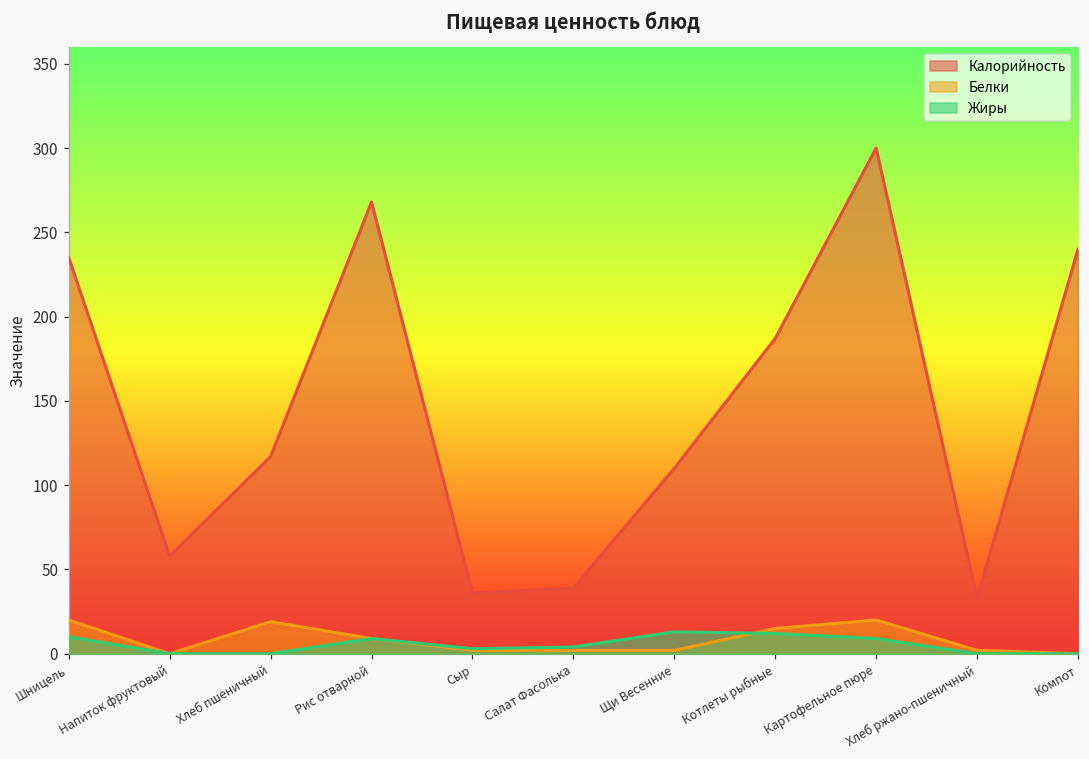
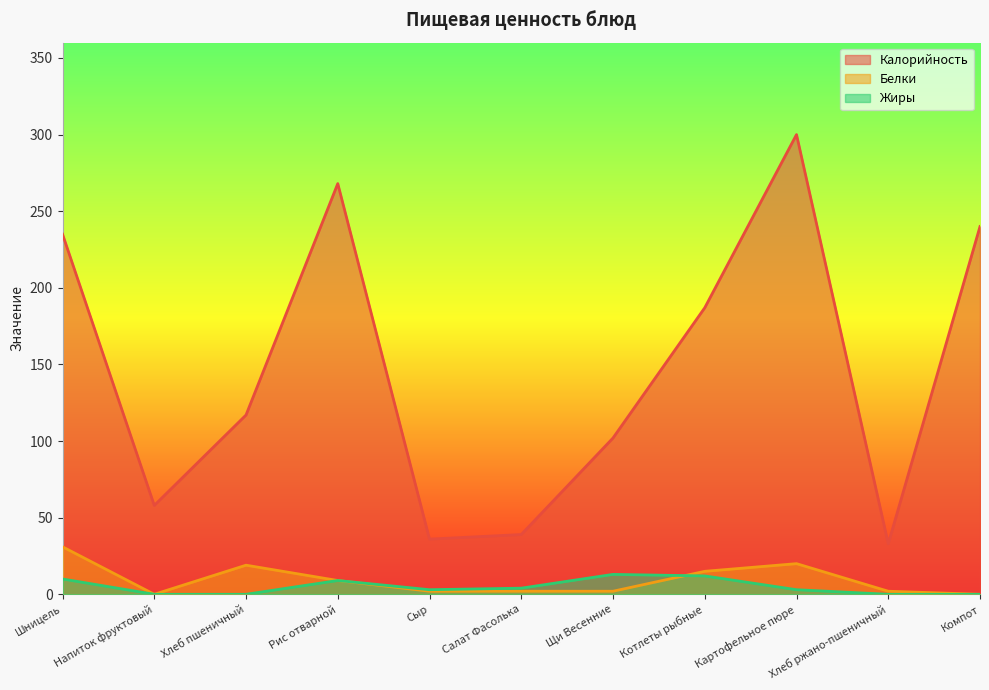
  {
    "Калорийность": {
      "Шницель": 235,
      "Напиток фруктовый": 58,
      "Хлеб пшеничный": 117,
      "Рис отварной": 268,
      "Сыр": 36,
      "Салат Фасолька": 39,
-     "Щи Весенние": 110,
+     "Щи Весенние": 102,
      "Котлеты рыбные": 187,
      "Картофельное пюре": 300,
      "Хлеб ржано-пшеничный": 33,
      "Компот": 240
    },
    "Белки": {
-     "Шницель": 20,
+     "Шницель": 31,
      "Хлеб пшеничный": 19,
      "Салат Фасолька": 2,
      "Щи Весенние": 2,
      "Котлеты рыбные": 15,
      "Картофельное пюре": 20,
      "Хлеб ржано-пшеничный": 2
    },
    "Жиры": {
      "Шницель": 10,
      "Хлеб пшеничный": 0,
      "Салат Фасолька": 4,
      "Щи Весенние": 13,
      "Котлеты рыбные": 12,
-     "Картофельное пюре": 9,
+     "Картофельное пюре": 3,
      "Хлеб ржано-пшеничный": 0
    }
  }
